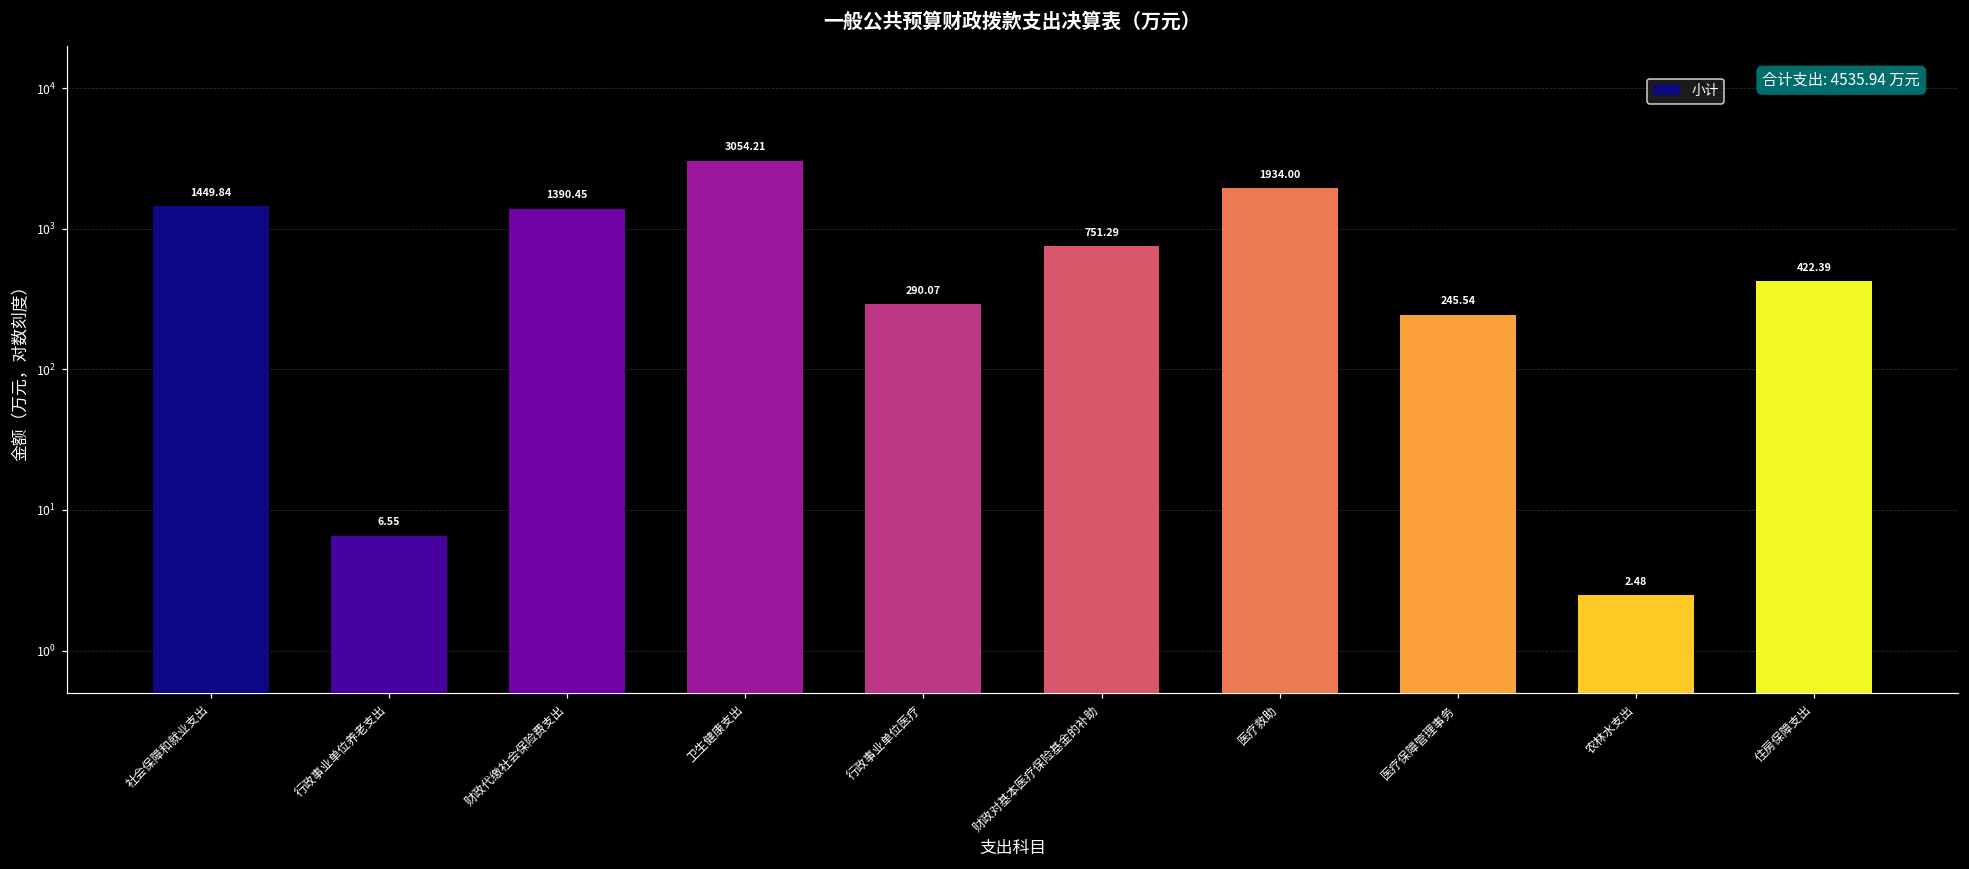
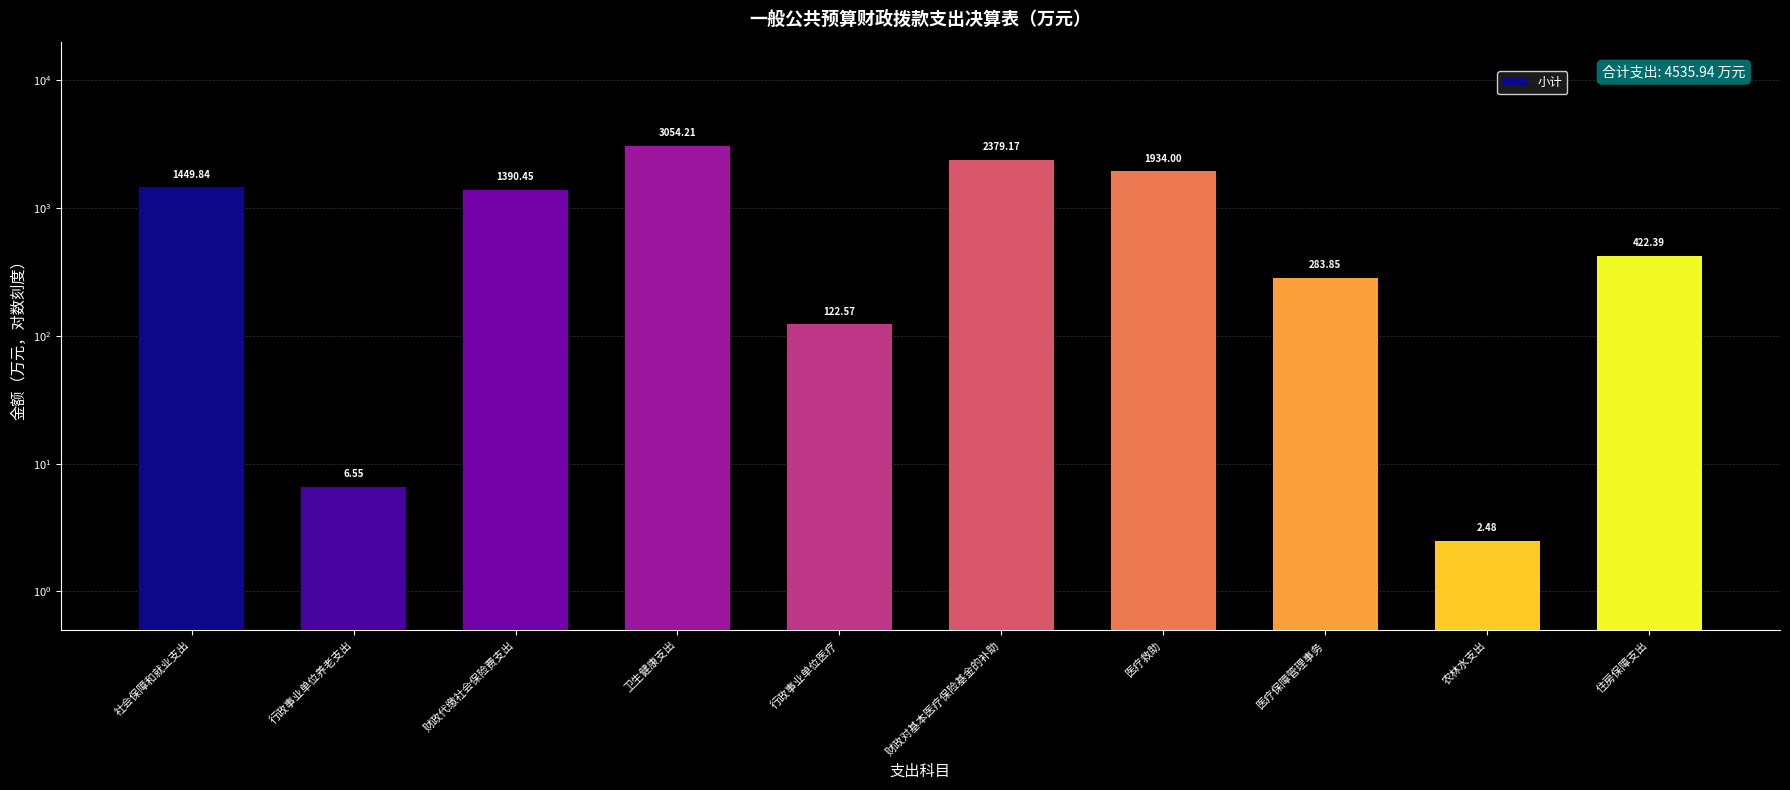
  {
    "社会保障和就业支出": 1449.84,
    "行政事业单位养老支出": 6.55,
    "财政代缴社会保险费支出": 1390.45,
    "卫生健康支出": 3054.21,
-   "行政事业单位医疗": 290.07,
-   "财政对基本医疗保险基金的补助": 751.29,
+   "行政事业单位医疗": 122.57,
+   "财政对基本医疗保险基金的补助": 2379.17,
    "医疗救助": 1934.00,
-   "医疗保障管理事务": 245.54,
+   "医疗保障管理事务": 283.85,
    "农林水支出": 2.48,
    "住房保障支出": 422.39
  }
